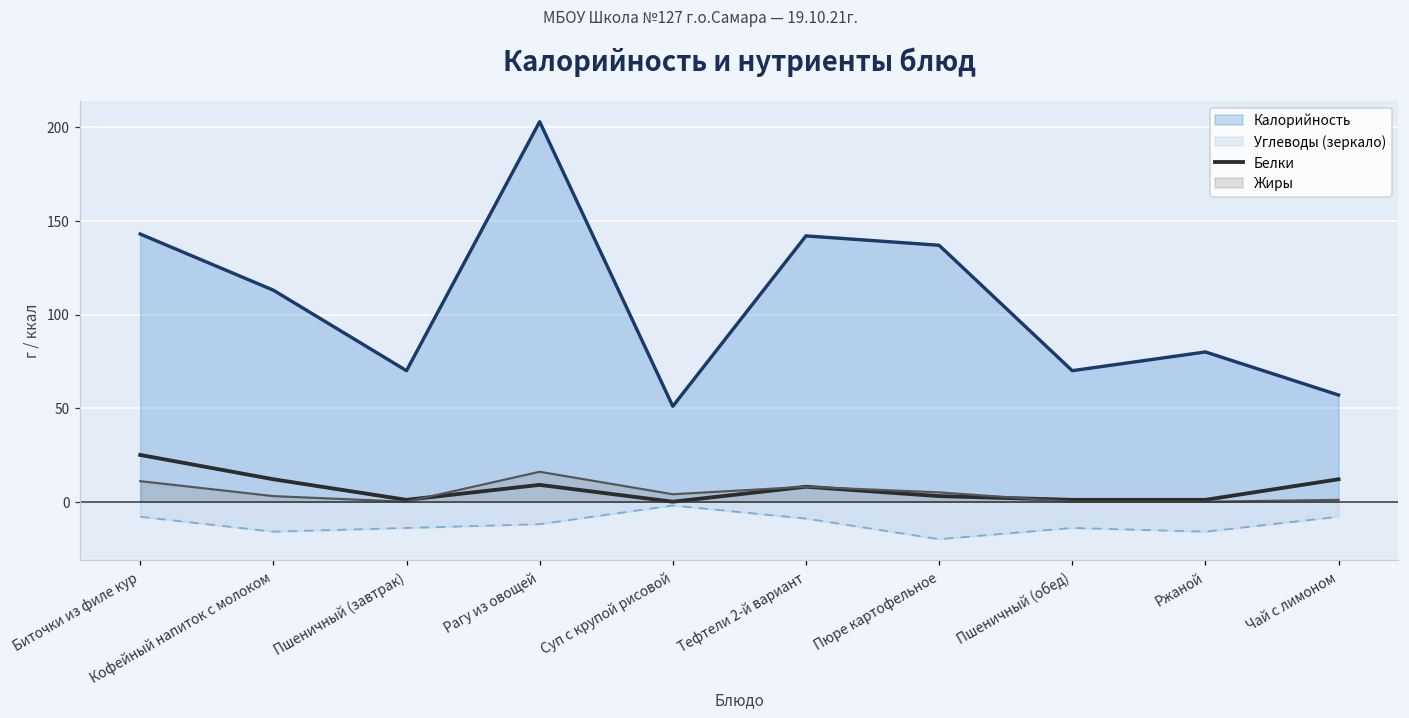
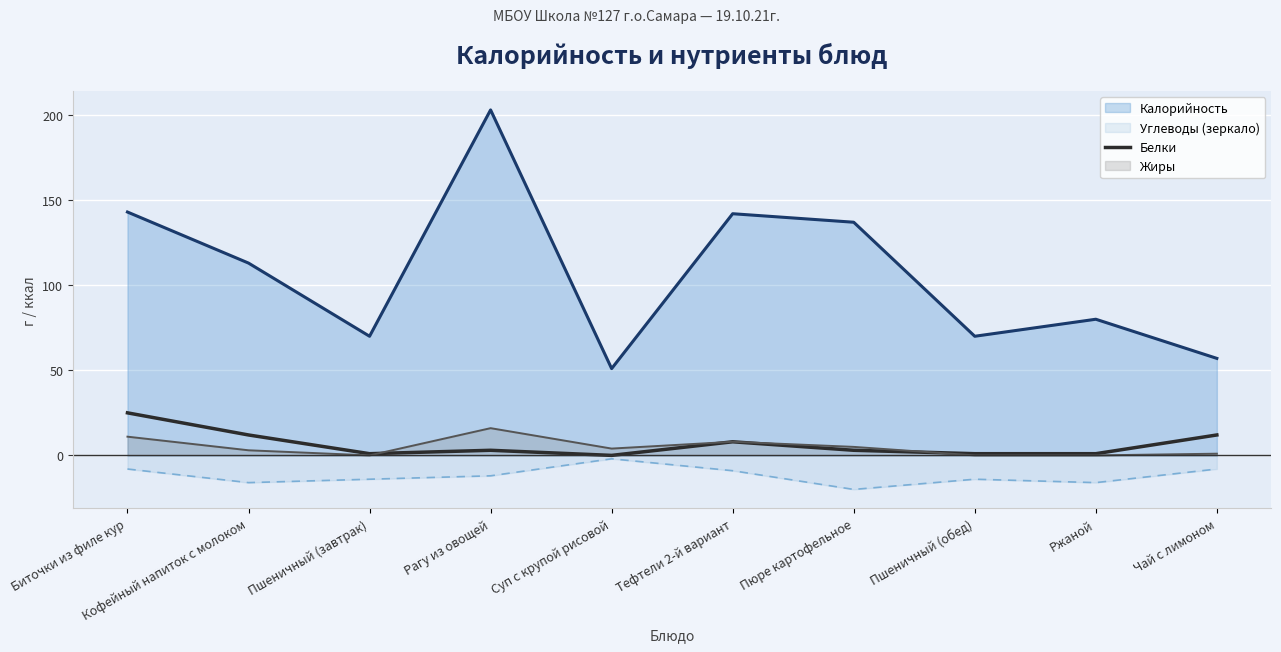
  {
    "Белки": {
      "Биточки из филе кур": 25,
      "Кофейный напиток с молоком": 12,
-     "Рагу из овощей": 9,
+     "Рагу из овощей": 3,
      "Пюре картофельное": 3,
      "Чай с лимоном": 12
    }
  }
